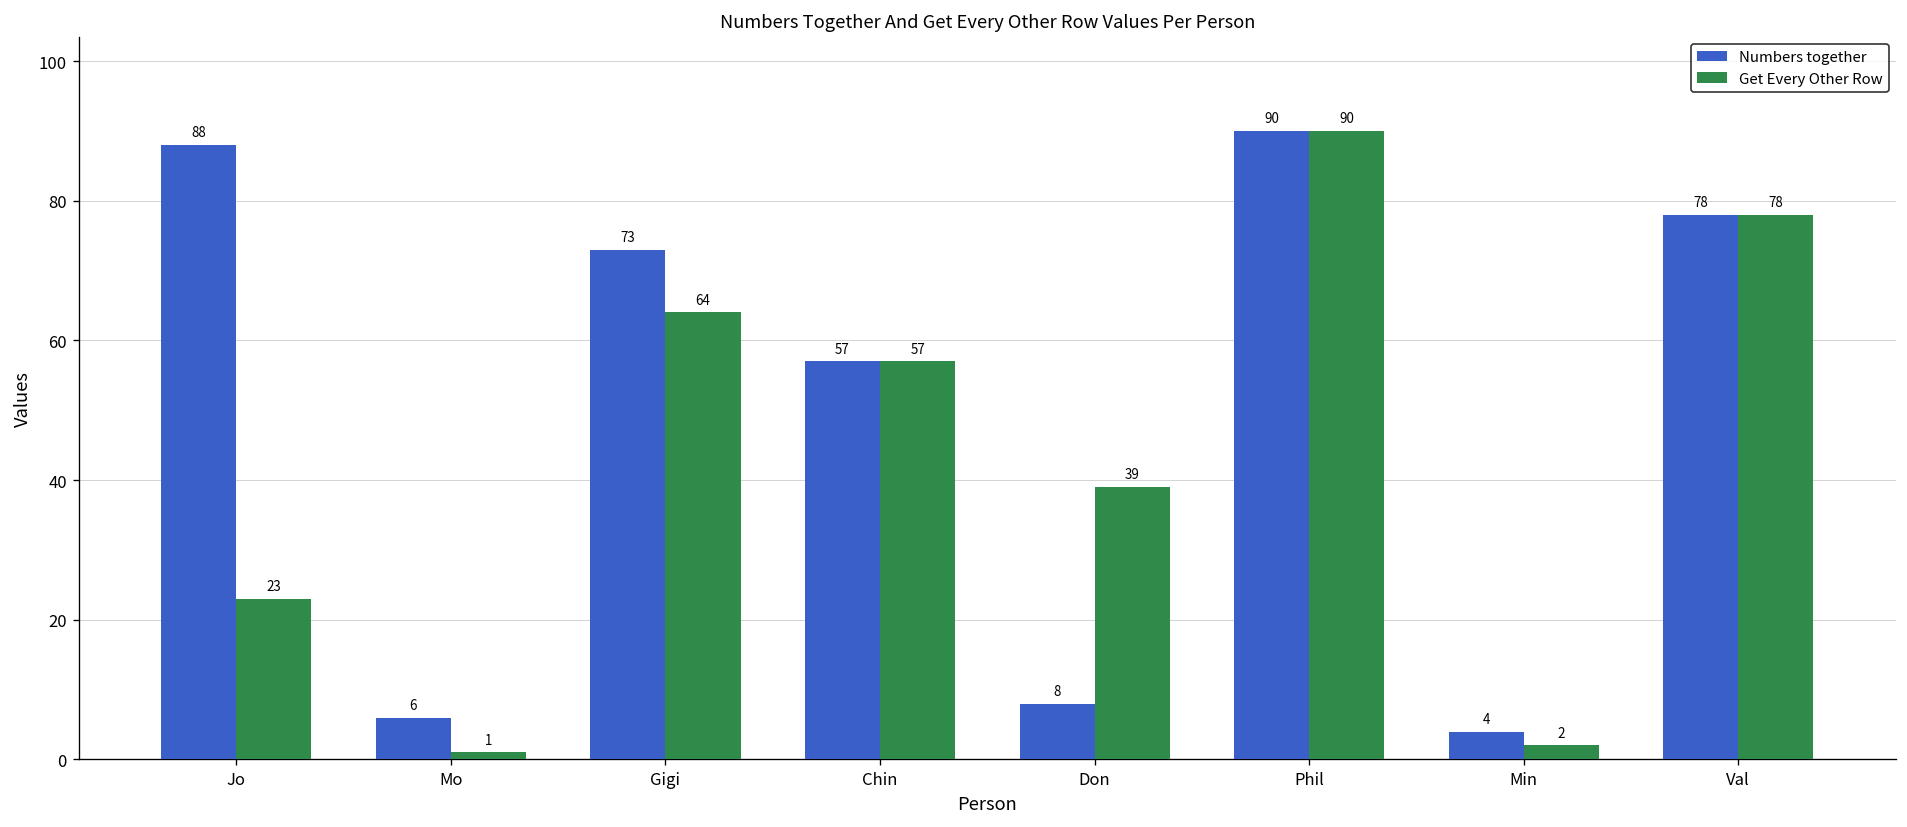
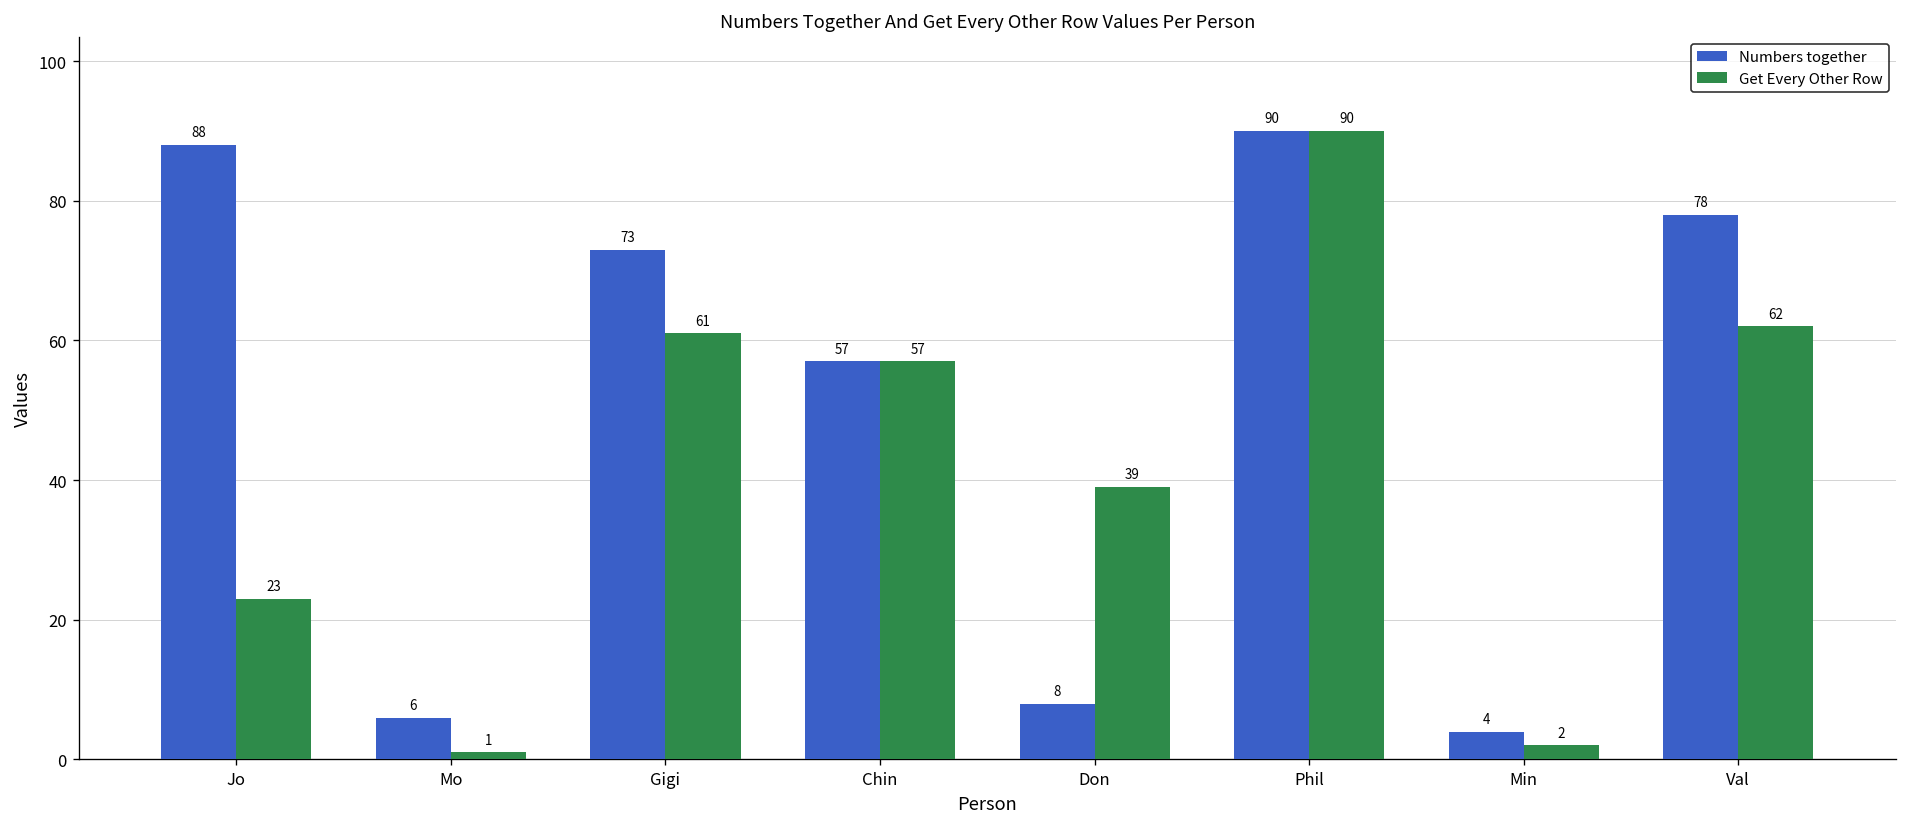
  {
    "Numbers together": {
      "Jo": 88,
      "Mo": 6,
      "Gigi": 73,
      "Chin": 57,
      "Don": 8,
      "Phil": 90,
      "Min": 4,
      "Val": 78
    },
    "Get Every Other Row": {
      "Jo": 23,
      "Mo": 1,
-     "Gigi": 64,
+     "Gigi": 61,
      "Chin": 57,
      "Don": 39,
      "Phil": 90,
      "Min": 2,
-     "Val": 78
+     "Val": 62
    }
  }
